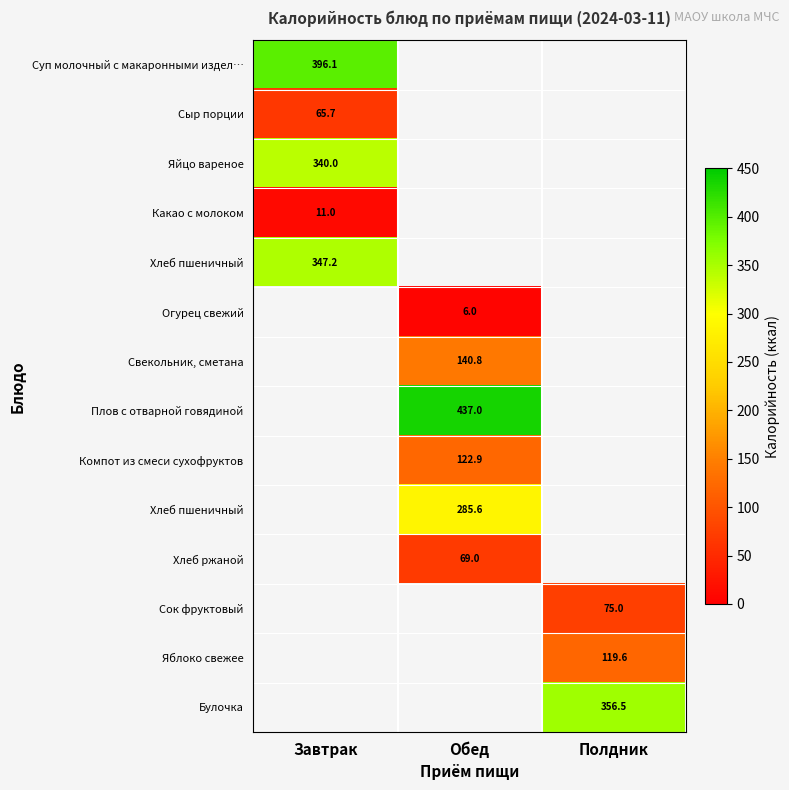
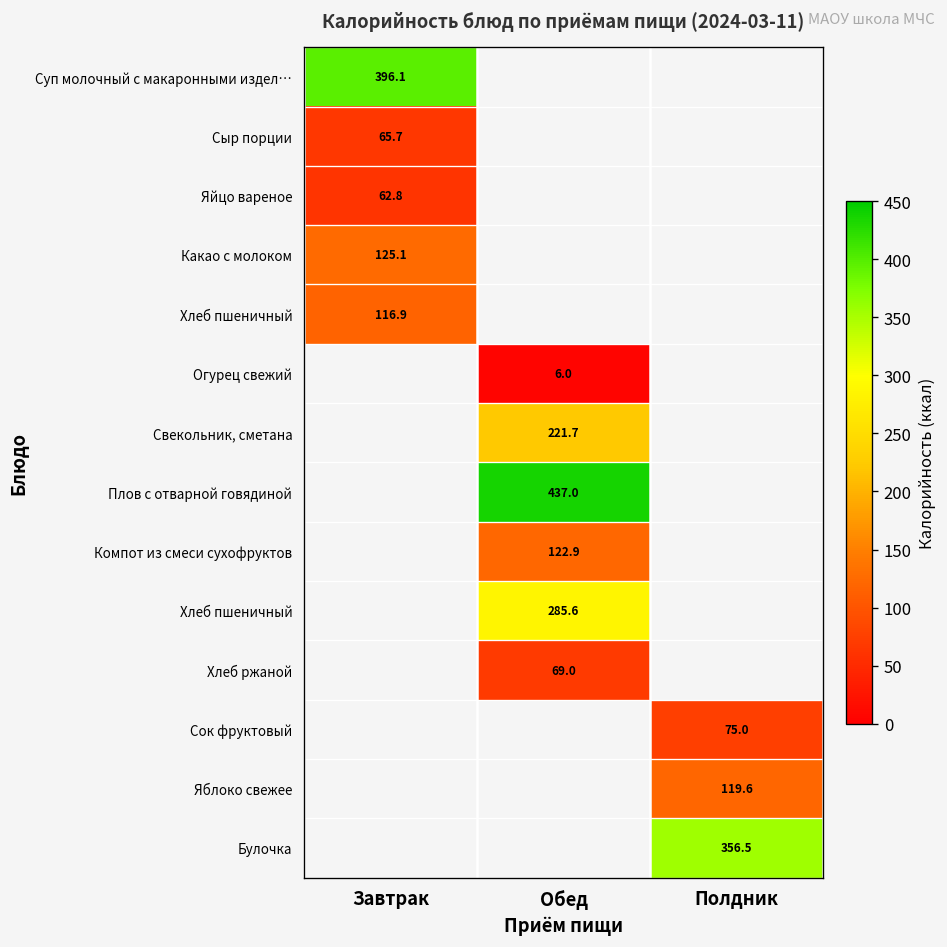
  {
    "Суп молочный с макаронными издел…": {
      "Завтрак": 396.1
    },
    "Сыр порции": {
      "Завтрак": 65.7
    },
    "Яйцо вареное": {
-     "Завтрак": 340.0
+     "Завтрак": 62.8
    },
    "Какао с молоком": {
-     "Завтрак": 11.0
+     "Завтрак": 125.1
    },
    "Хлеб пшеничный": {
-     "Завтрак": 347.2,
+     "Завтрак": 116.9,
      "Обед": 285.6
    },
    "Огурец свежий": {
      "Обед": 6.0
    },
    "Свекольник, сметана": {
-     "Обед": 140.8
+     "Обед": 221.7
    },
    "Плов с отварной говядиной": {
      "Обед": 437.0
    },
    "Компот из смеси сухофруктов": {
      "Обед": 122.9
    },
    "Хлеб ржаной": {
      "Обед": 69.0
    },
    "Сок фруктовый": {
      "Полдник": 75.0
    },
    "Яблоко свежее": {
      "Полдник": 119.6
    },
    "Булочка": {
      "Полдник": 356.5
    }
  }
